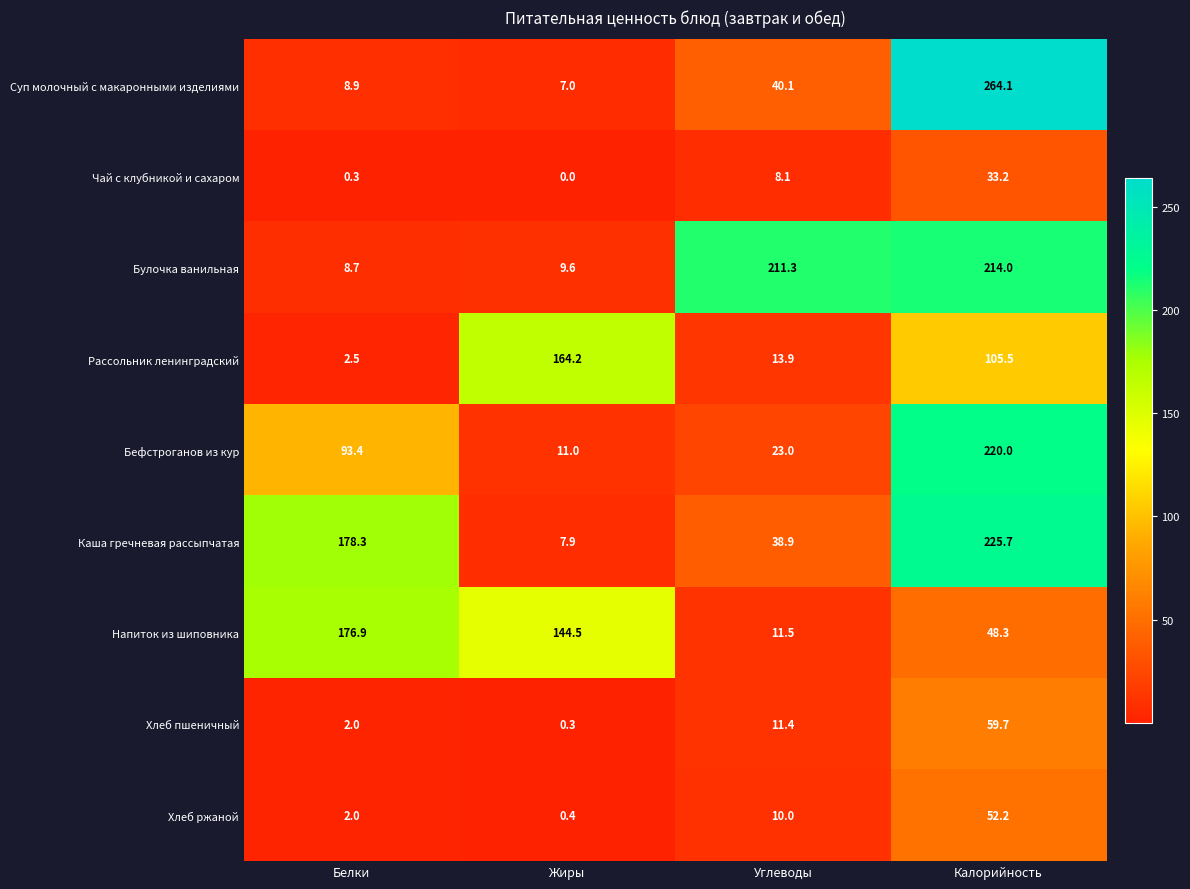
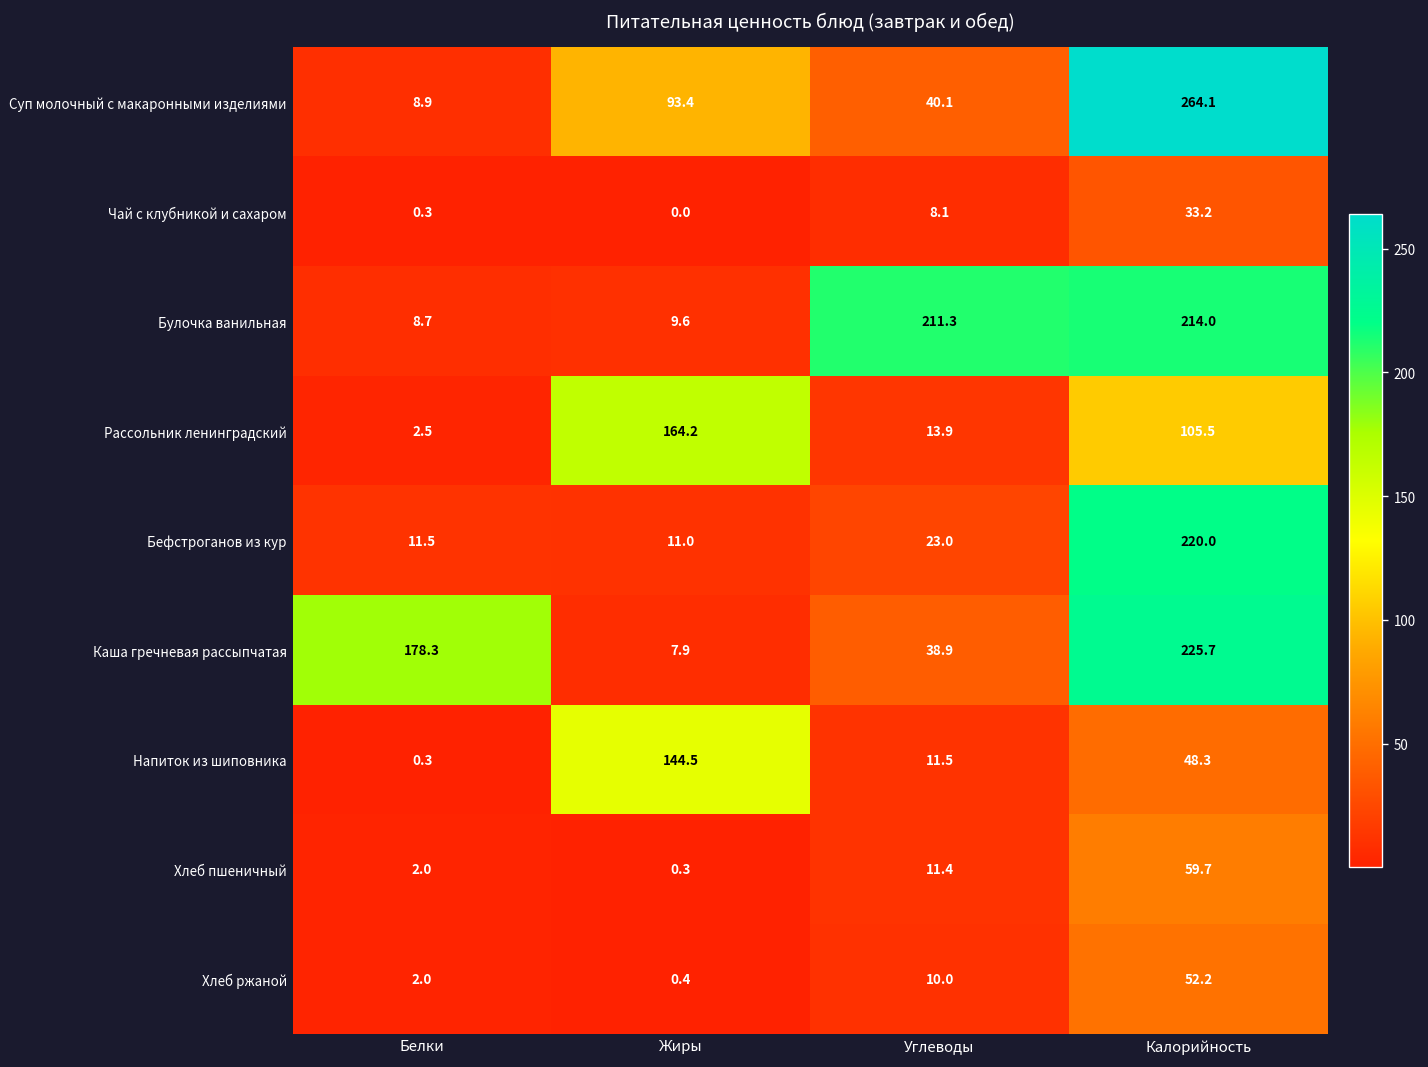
  {
    "Суп молочный с макаронными изделиями": {
      "Белки": 8.9,
-     "Жиры": 7.0,
+     "Жиры": 93.4,
      "Углеводы": 40.1,
      "Калорийность": 264.1
    },
    "Чай с клубникой и сахаром": {
      "Белки": 0.3,
      "Жиры": 0.0,
      "Углеводы": 8.1,
      "Калорийность": 33.2
    },
    "Булочка ванильная": {
      "Белки": 8.7,
      "Жиры": 9.6,
      "Углеводы": 211.3,
      "Калорийность": 214.0
    },
    "Рассольник ленинградский": {
      "Белки": 2.5,
      "Жиры": 164.2,
      "Углеводы": 13.9,
      "Калорийность": 105.5
    },
    "Бефстроганов из кур": {
-     "Белки": 93.4,
+     "Белки": 11.5,
      "Жиры": 11.0,
      "Углеводы": 23.0,
      "Калорийность": 220.0
    },
    "Каша гречневая рассыпчатая": {
      "Белки": 178.3,
      "Жиры": 7.9,
      "Углеводы": 38.9,
      "Калорийность": 225.7
    },
    "Напиток из шиповника": {
-     "Белки": 176.9,
+     "Белки": 0.3,
      "Жиры": 144.5,
      "Углеводы": 11.5,
      "Калорийность": 48.3
    },
    "Хлеб пшеничный": {
      "Белки": 2.0,
      "Жиры": 0.3,
      "Углеводы": 11.4,
      "Калорийность": 59.7
    },
    "Хлеб ржаной": {
      "Белки": 2.0,
      "Жиры": 0.4,
      "Углеводы": 10.0,
      "Калорийность": 52.2
    }
  }
